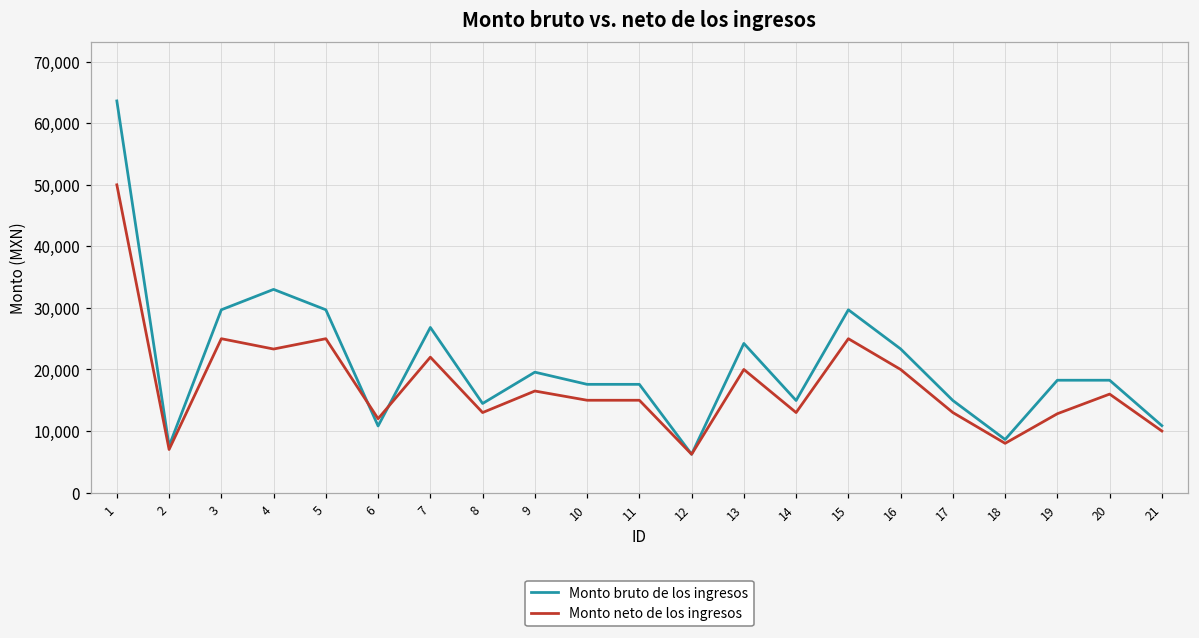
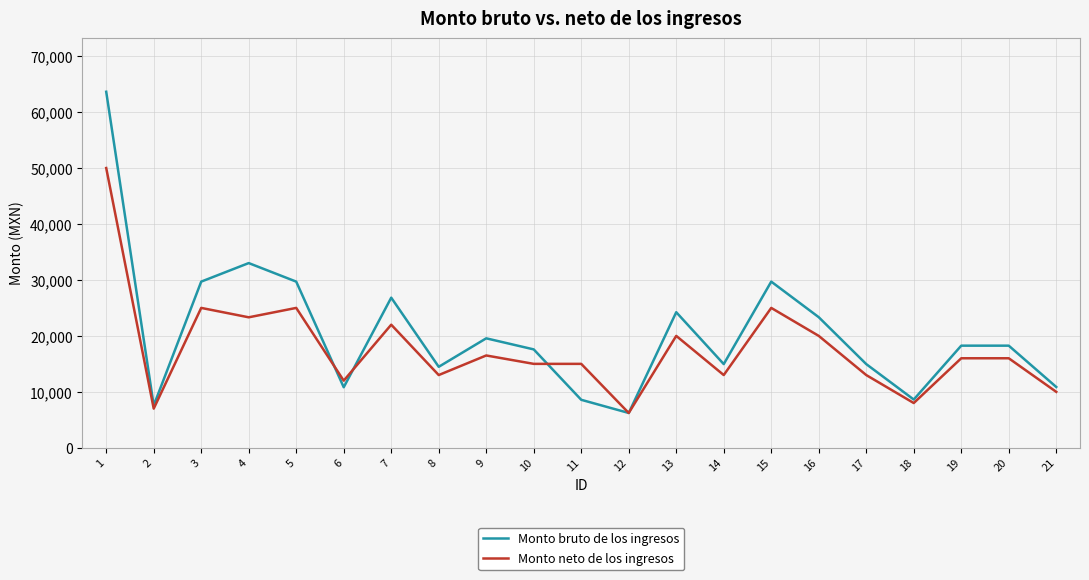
  {
    "Monto bruto de los ingresos": {
      "1": "64,000",
      "2": "8,000",
      "3": "30,000",
      "4": "33,000",
      "5": "30,000",
      "6": "11,000",
      "7": "27,000",
      "8": "14,000",
      "9": "20,000",
      "10": "18,000",
-     "11": "18,000",
+     "11": "9,000",
      "13": "24,000",
      "14": "15,000",
      "15": "30,000",
      "16": "23,000",
      "17": "15,000",
      "18": "9,000",
      "19": "18,000",
      "20": "18,000",
      "21": "11,000"
    },
    "Monto neto de los ingresos": {
      "1": "50,000",
      "2": "7,000",
      "3": "25,000",
      "4": "23,000",
      "5": "25,000",
      "6": "12,000",
      "7": "22,000",
      "8": "13,000",
      "9": "17,000",
      "10": "15,000",
      "11": "15,000",
      "13": "20,000",
      "14": "13,000",
      "15": "25,000",
      "16": "20,000",
      "17": "13,000",
      "18": "8,000",
-     "19": "13,000",
+     "19": "16,000",
      "20": "16,000",
      "21": "10,000"
    }
  }
